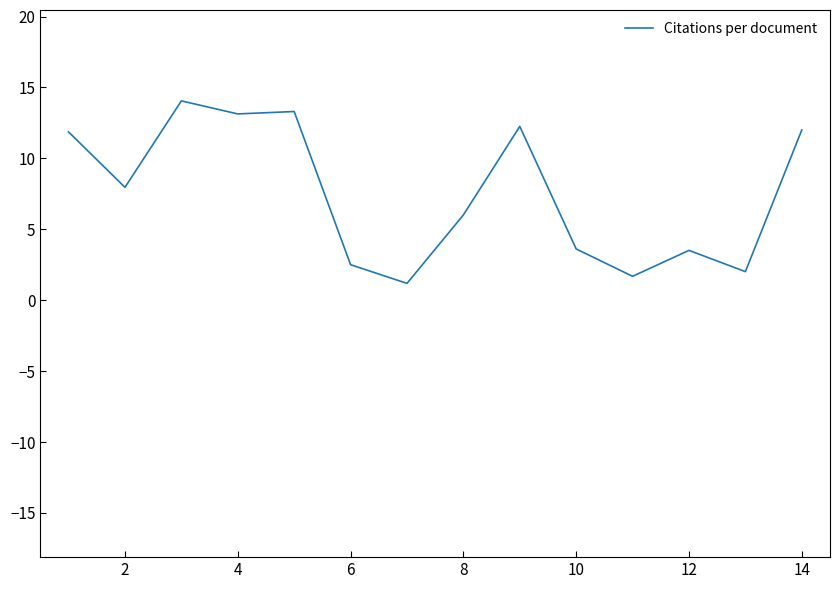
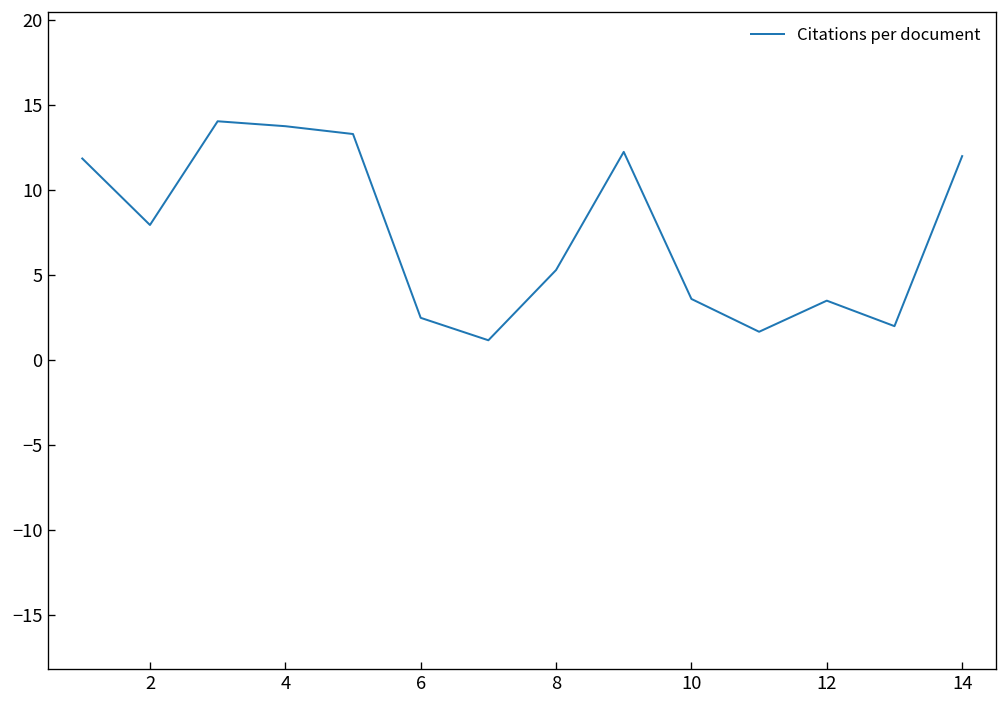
  {
    "2": 8.0,
-   "4": 13.1,
+   "4": 13.8,
    "6": 2.5,
-   "8": 6.0,
+   "8": 5.3,
    "10": 3.6,
    "12": 3.5,
    "14": 12.0
  }
